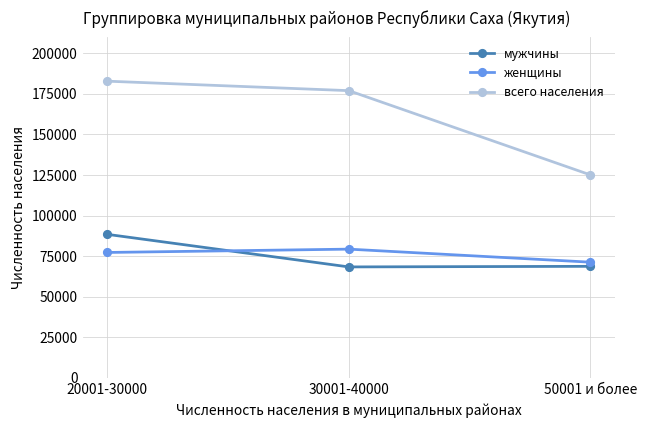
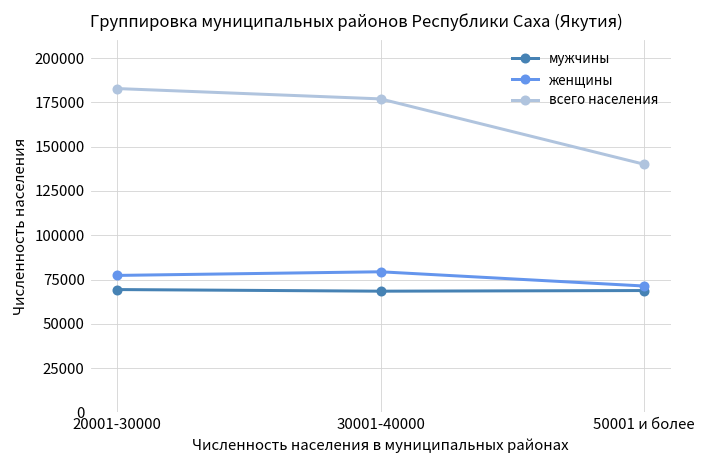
  {
    "мужчины": {
-     "20001-30000": 88000,
+     "20001-30000": 69000,
      "30001-40000": 68000,
      "50001 и более": 69000
    },
    "женщины": {
      "20001-30000": 77000,
      "30001-40000": 79000,
      "50001 и более": 71000
    },
    "всего населения": {
      "20001-30000": 183000,
      "30001-40000": 177000,
-     "50001 и более": 125000
+     "50001 и более": 140000
    }
  }
